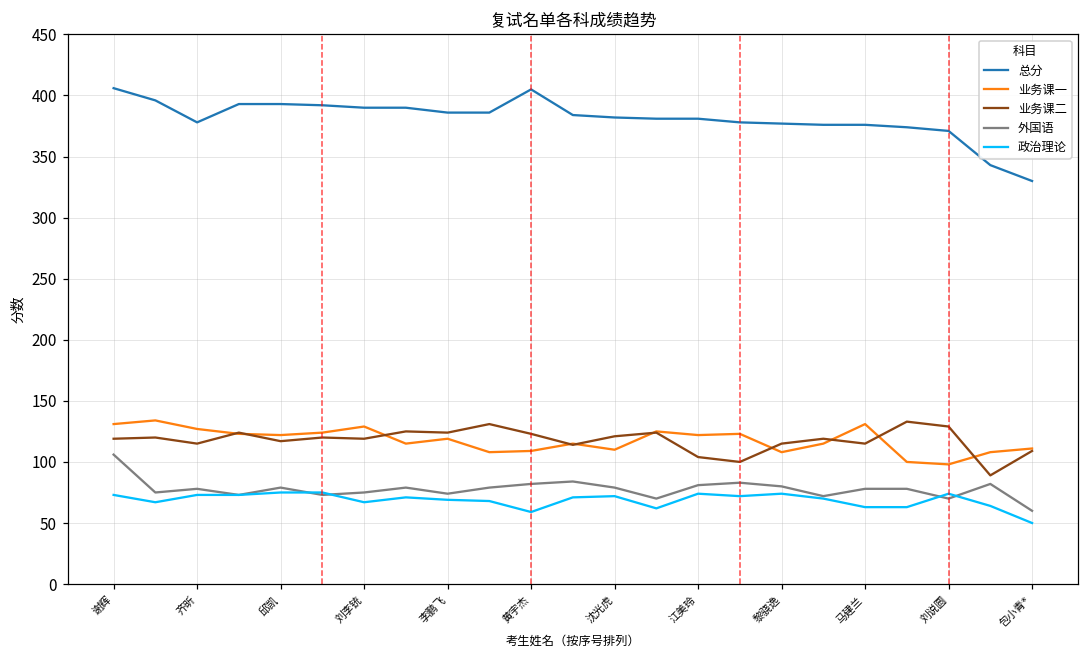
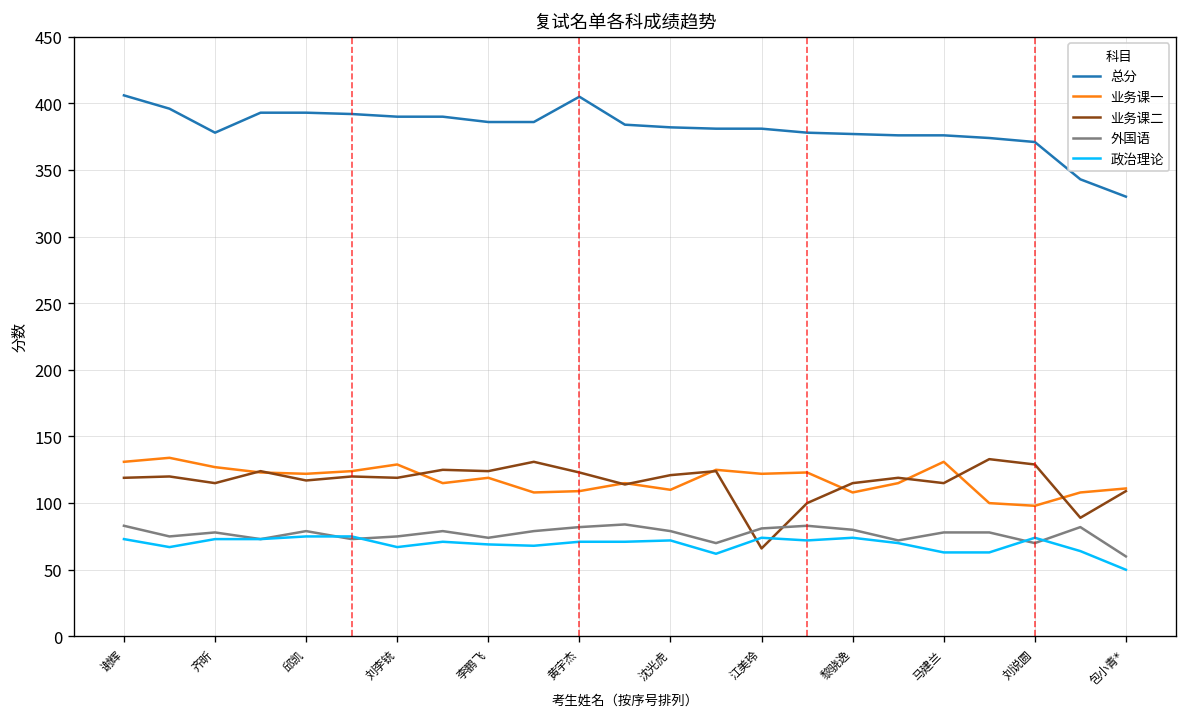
  {
    "总分": {
      "谢辉": 406,
      "齐昕": 378,
      "邱凯": 393,
      "刘李铳": 390,
      "李鹏飞": 386,
      "黄宇杰": 405,
      "沈光虎": 382,
      "江美玲": 381,
      "黎骁逸": 377,
      "马建兰": 376,
      "刘说圆": 371,
      "包小青*": 330
    },
    "业务课一": {
      "谢辉": 131,
      "齐昕": 127,
      "邱凯": 122,
      "刘李铳": 129,
      "李鹏飞": 119,
      "黄宇杰": 109,
      "沈光虎": 110,
      "江美玲": 122,
      "黎骁逸": 108,
      "马建兰": 131,
      "刘说圆": 98
    },
    "业务课二": {
      "谢辉": 119,
      "齐昕": 115,
      "邱凯": 117,
      "刘李铳": 119,
      "李鹏飞": 124,
      "黄宇杰": 123,
      "沈光虎": 121,
-     "江美玲": 104,
+     "江美玲": 66,
      "黎骁逸": 115,
      "马建兰": 115,
      "刘说圆": 129
    },
    "外国语": {
-     "谢辉": 106,
+     "谢辉": 83,
      "齐昕": 78,
      "邱凯": 79,
      "刘李铳": 75,
      "李鹏飞": 74,
      "黄宇杰": 82,
      "沈光虎": 79,
      "江美玲": 81,
      "黎骁逸": 80,
      "马建兰": 78,
      "刘说圆": 70,
      "包小青*": 60
    },
    "政治理论": {
      "谢辉": 73,
      "齐昕": 73,
      "邱凯": 75,
      "刘李铳": 67,
      "李鹏飞": 69,
-     "黄宇杰": 59,
+     "黄宇杰": 71,
      "沈光虎": 72,
      "江美玲": 74,
      "黎骁逸": 74,
      "马建兰": 63,
      "刘说圆": 74,
      "包小青*": 50
    }
  }
